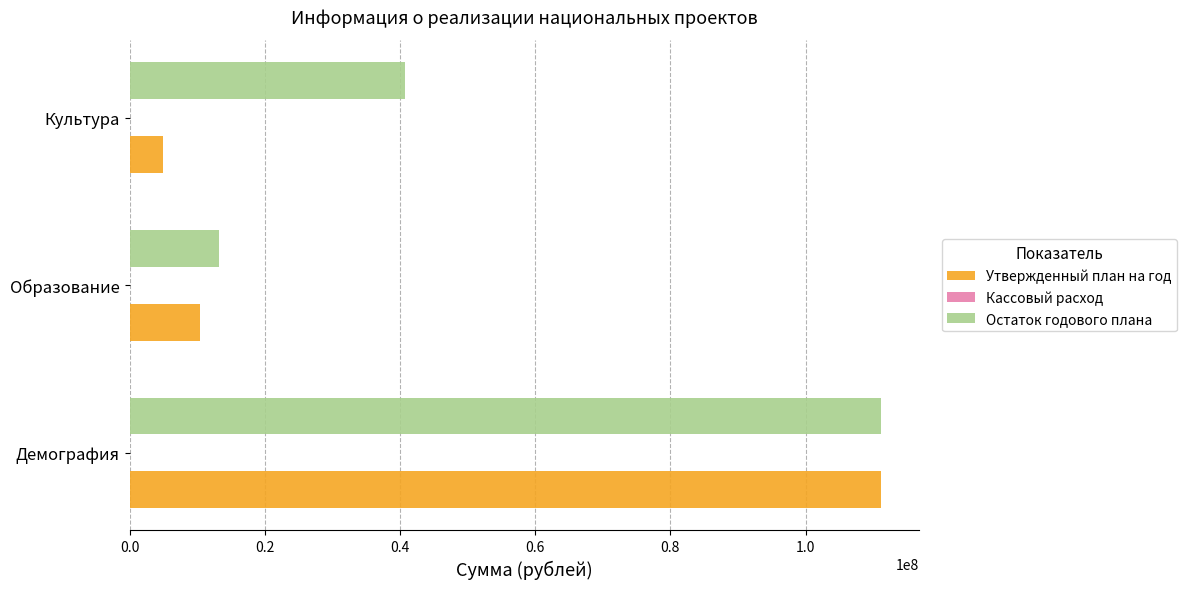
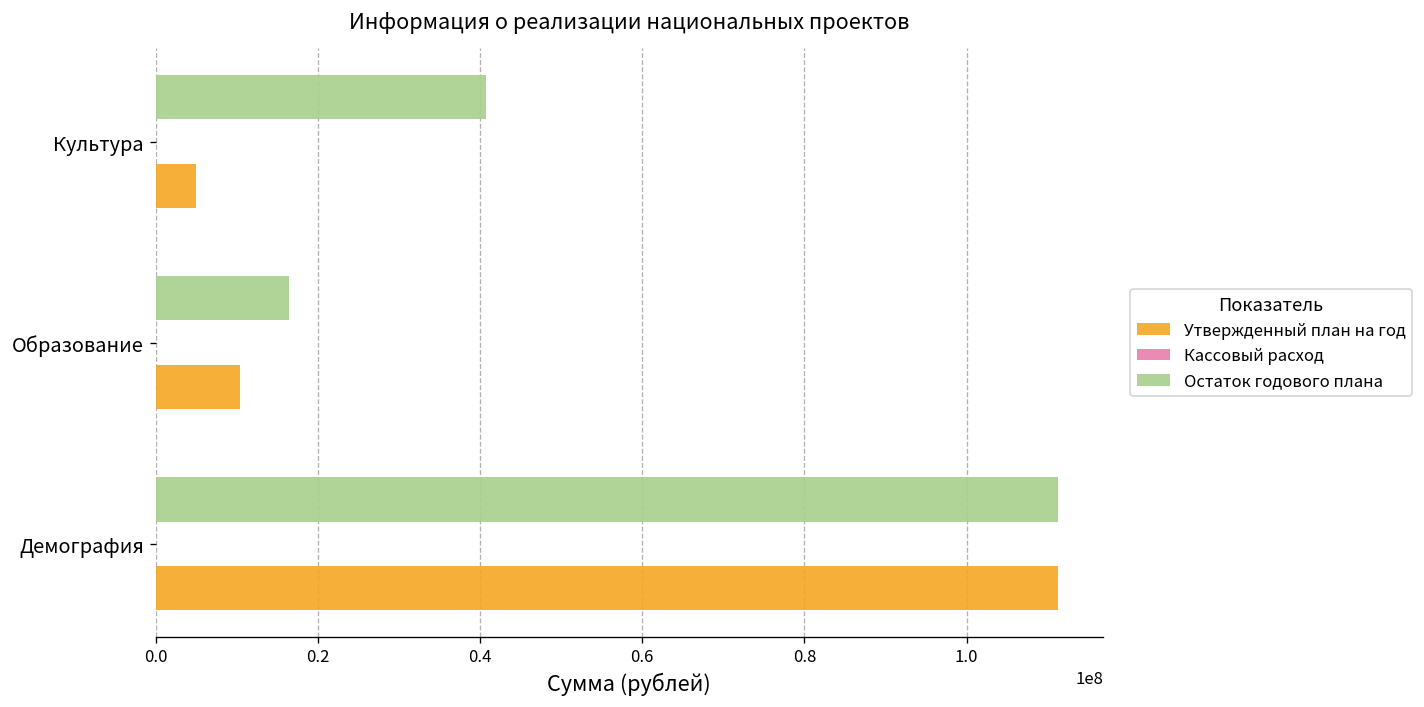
  {
    "Утвержденный план на год": {
      "Культура": 5000000,
      "Образование": 10000000,
      "Демография": 111000000
    },
    "Кассовый расход": {
      "Культура": 0,
      "Образование": 0,
      "Демография": 0
    },
    "Остаток годового плана": {
      "Культура": 41000000,
-     "Образование": 13000000,
+     "Образование": 16000000,
      "Демография": 111000000
    }
  }
